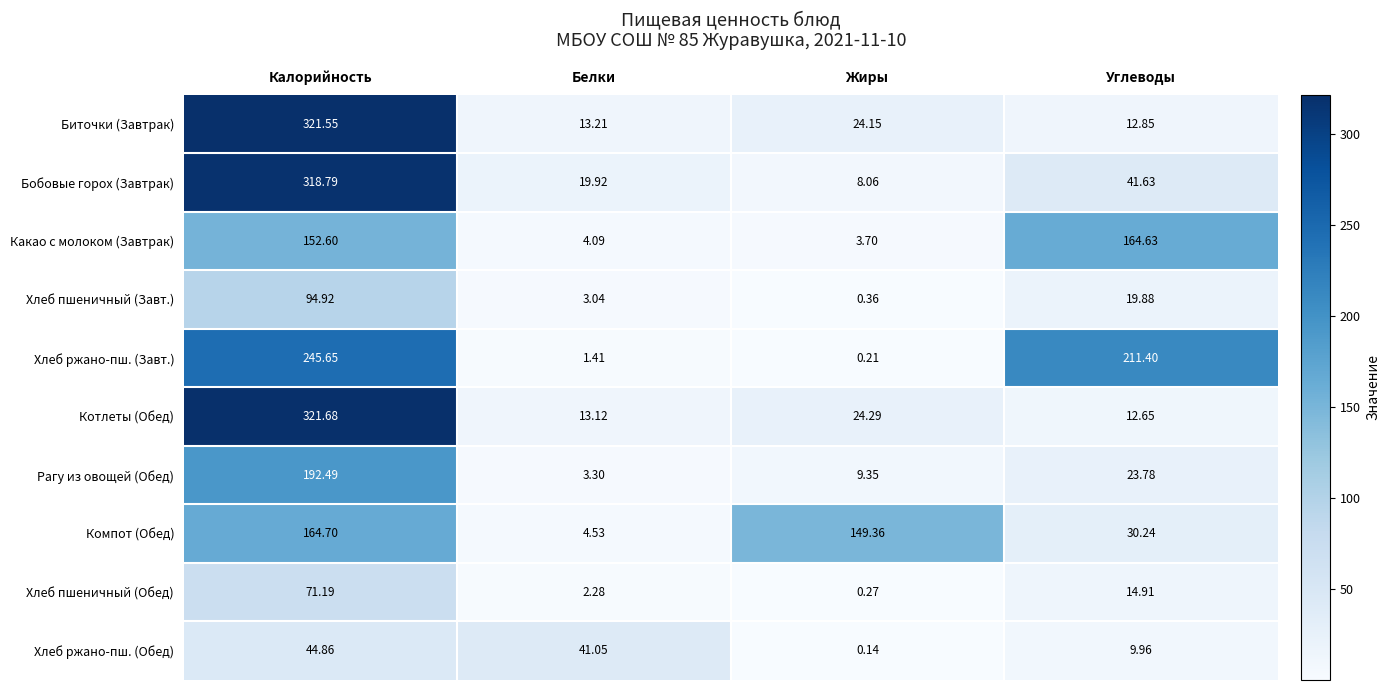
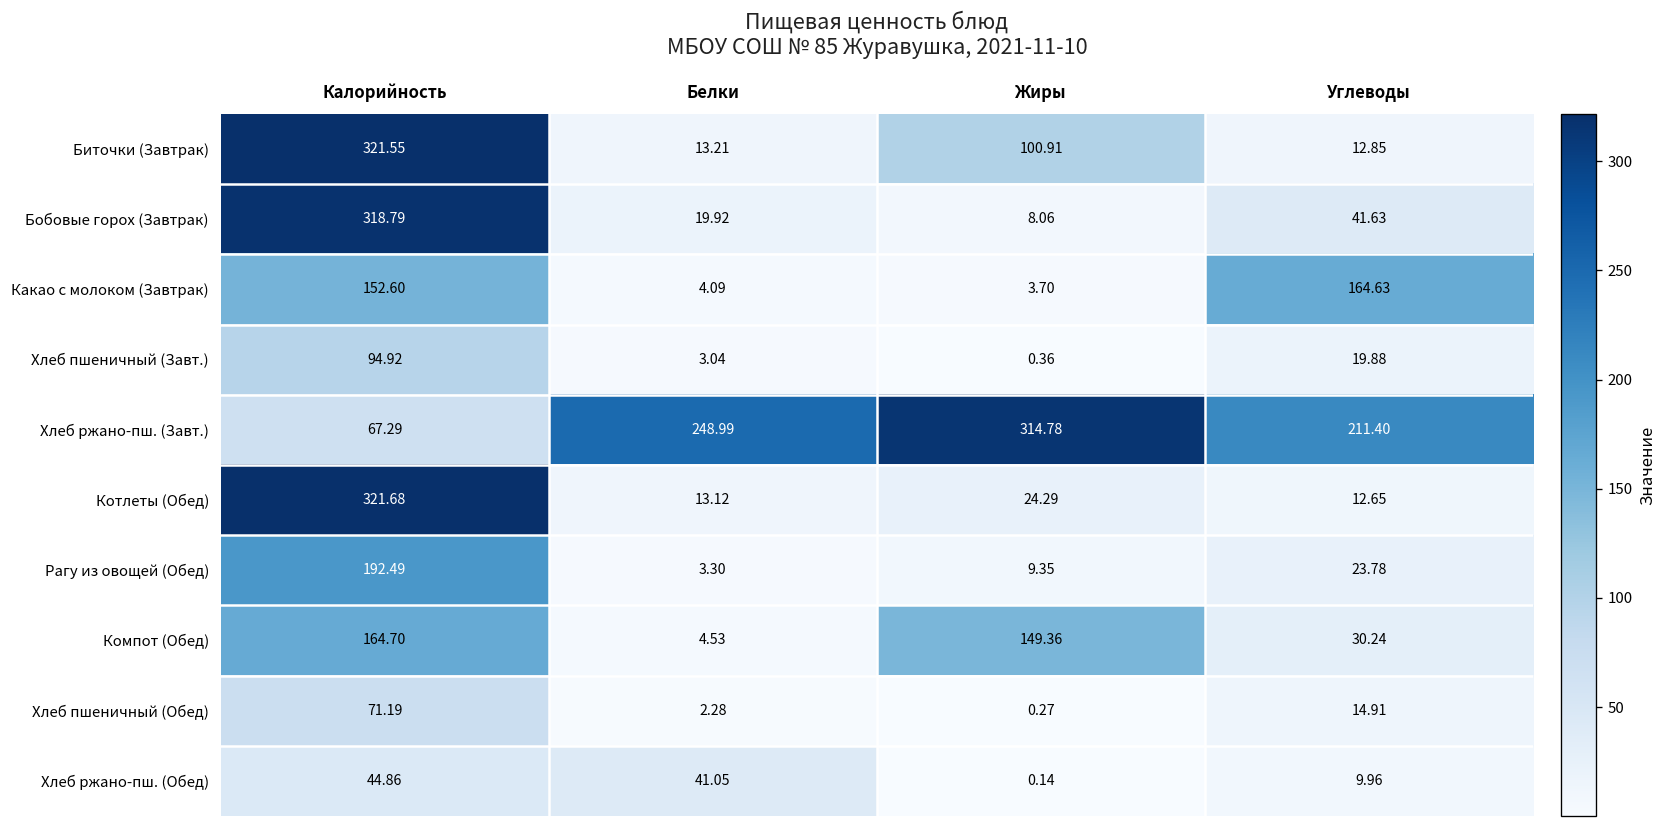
  {
    "Биточки (Завтрак)": {
      "Калорийность": 321.55,
      "Белки": 13.21,
-     "Жиры": 24.15,
+     "Жиры": 100.91,
      "Углеводы": 12.85
    },
    "Бобовые горох (Завтрак)": {
      "Калорийность": 318.79,
      "Белки": 19.92,
      "Жиры": 8.06,
      "Углеводы": 41.63
    },
    "Какао с молоком (Завтрак)": {
      "Калорийность": 152.60,
      "Белки": 4.09,
      "Жиры": 3.70,
      "Углеводы": 164.63
    },
    "Хлеб пшеничный (Завт.)": {
      "Калорийность": 94.92,
      "Белки": 3.04,
      "Жиры": 0.36,
      "Углеводы": 19.88
    },
    "Хлеб ржано-пш. (Завт.)": {
-     "Калорийность": 245.65,
-     "Белки": 1.41,
-     "Жиры": 0.21,
+     "Калорийность": 67.29,
+     "Белки": 248.99,
+     "Жиры": 314.78,
      "Углеводы": 211.40
    },
    "Котлеты (Обед)": {
      "Калорийность": 321.68,
      "Белки": 13.12,
      "Жиры": 24.29,
      "Углеводы": 12.65
    },
    "Рагу из овощей (Обед)": {
      "Калорийность": 192.49,
      "Белки": 3.30,
      "Жиры": 9.35,
      "Углеводы": 23.78
    },
    "Компот (Обед)": {
      "Калорийность": 164.70,
      "Белки": 4.53,
      "Жиры": 149.36,
      "Углеводы": 30.24
    },
    "Хлеб пшеничный (Обед)": {
      "Калорийность": 71.19,
      "Белки": 2.28,
      "Жиры": 0.27,
      "Углеводы": 14.91
    },
    "Хлеб ржано-пш. (Обед)": {
      "Калорийность": 44.86,
      "Белки": 41.05,
      "Жиры": 0.14,
      "Углеводы": 9.96
    }
  }
